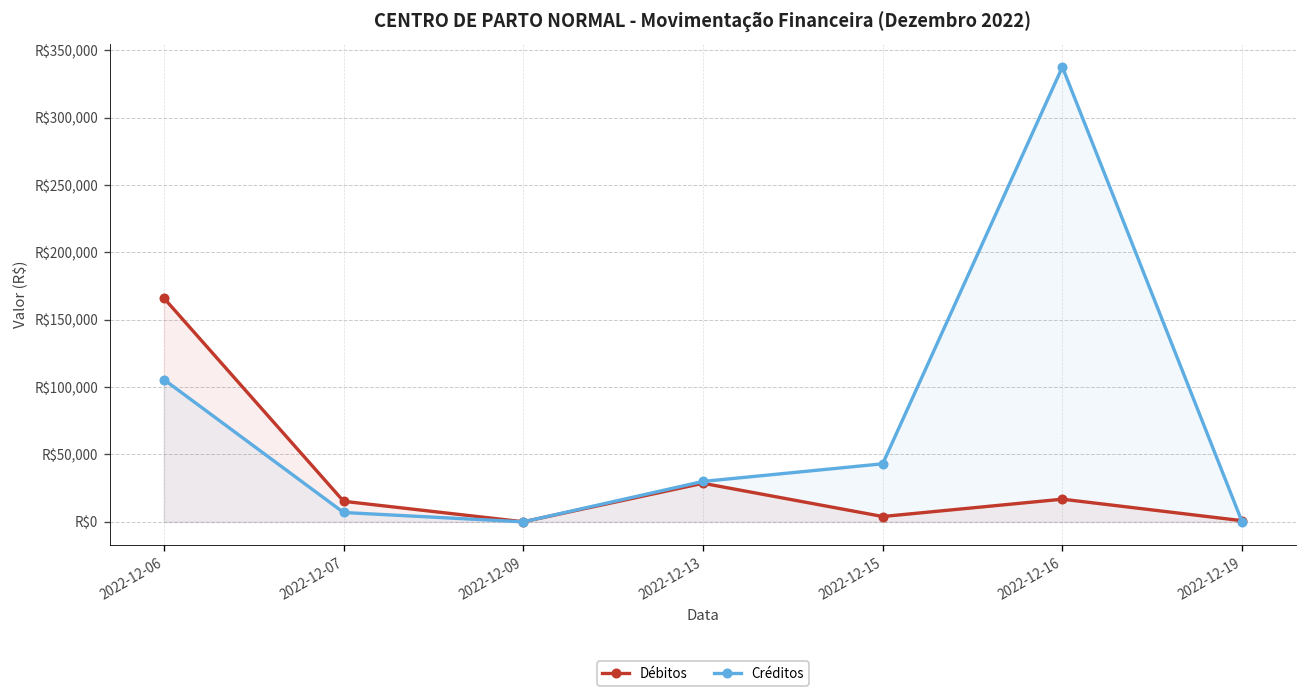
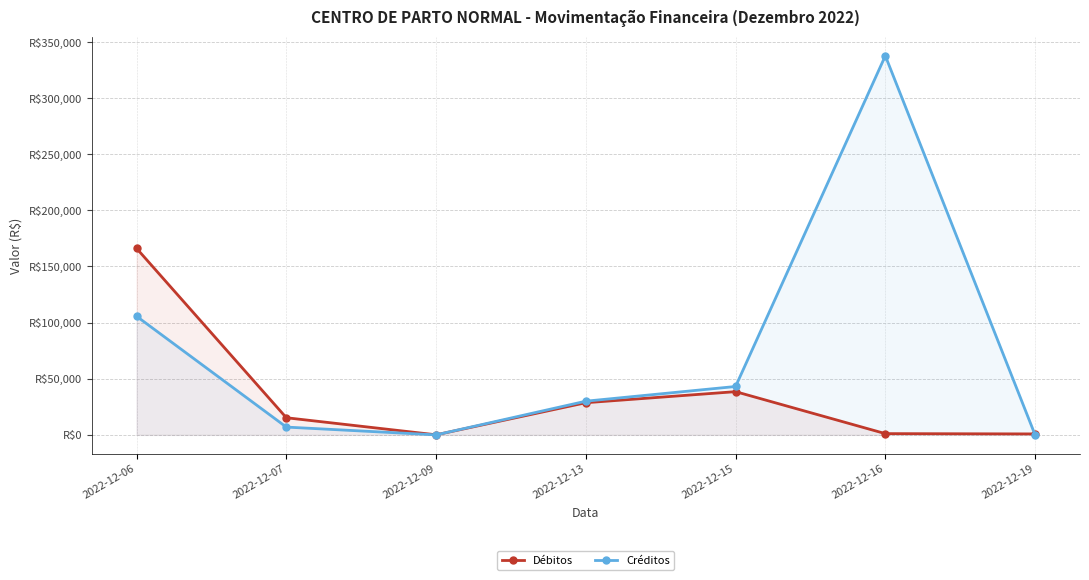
  {
    "Débitos": {
      "2022-12-06": "R$166,000",
      "2022-12-07": "R$15,000",
-     "2022-12-15": "R$4,000",
-     "2022-12-16": "R$17,000"
+     "2022-12-15": "R$38,000",
+     "2022-12-16": "R$1,000"
    },
    "Créditos": {
      "2022-12-06": "R$106,000",
      "2022-12-07": "R$7,000",
      "2022-12-15": "R$43,000",
      "2022-12-16": "R$338,000"
    }
  }
